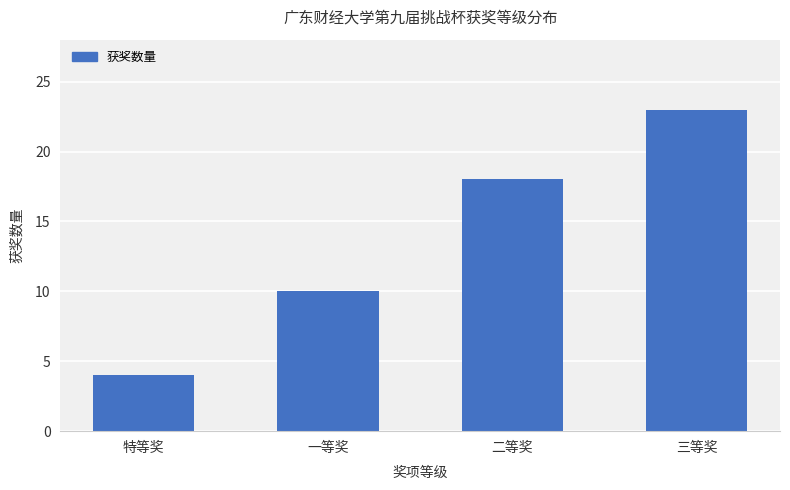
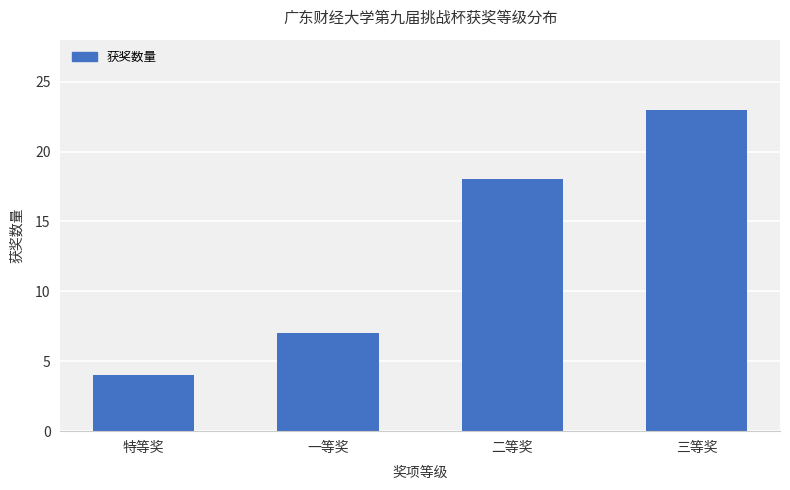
  {
    "特等奖": 4,
-   "一等奖": 10,
+   "一等奖": 7,
    "二等奖": 18,
    "三等奖": 23
  }
